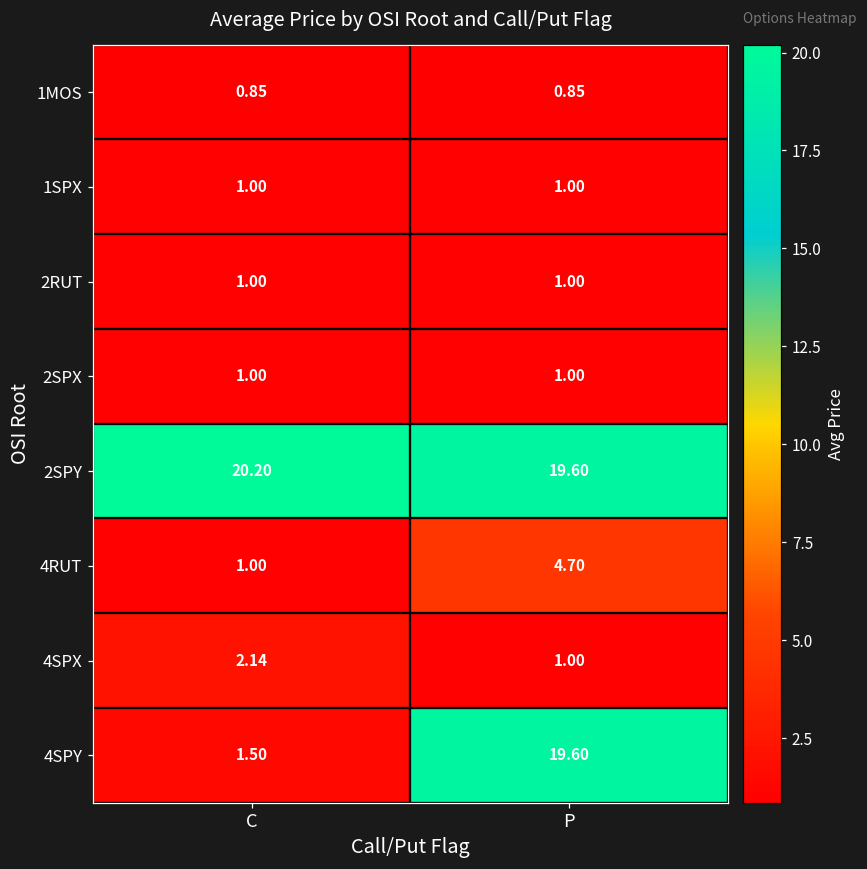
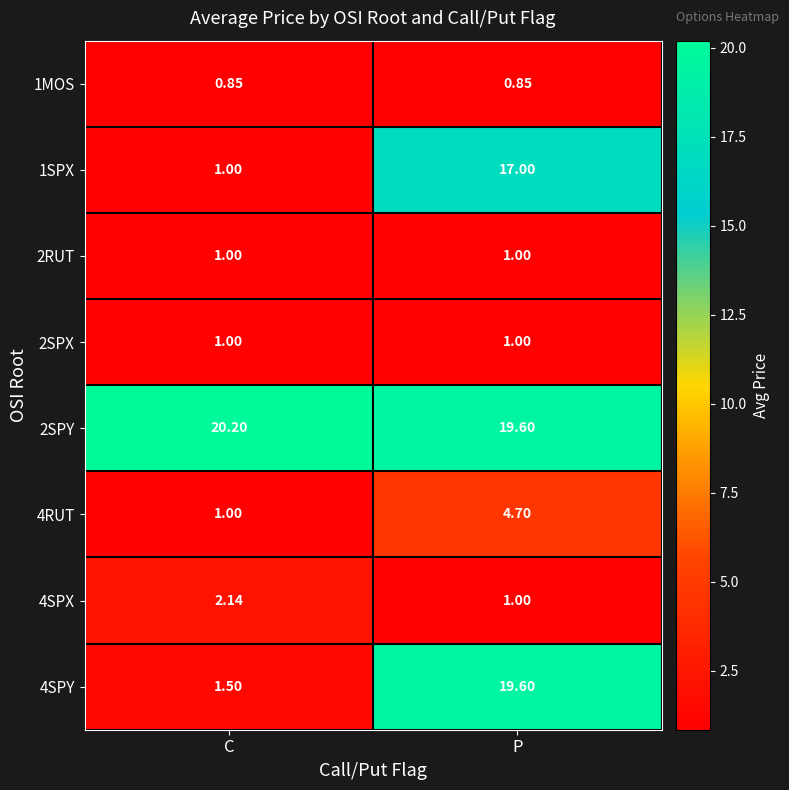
  {
    "1MOS": {
      "C": 0.85,
      "P": 0.85
    },
    "1SPX": {
      "C": 1.00,
-     "P": 1.00
+     "P": 17.00
    },
    "2RUT": {
      "C": 1.00,
      "P": 1.00
    },
    "2SPX": {
      "C": 1.00,
      "P": 1.00
    },
    "2SPY": {
      "C": 20.20,
      "P": 19.60
    },
    "4RUT": {
      "C": 1.00,
      "P": 4.70
    },
    "4SPX": {
      "C": 2.14,
      "P": 1.00
    },
    "4SPY": {
      "C": 1.50,
      "P": 19.60
    }
  }
